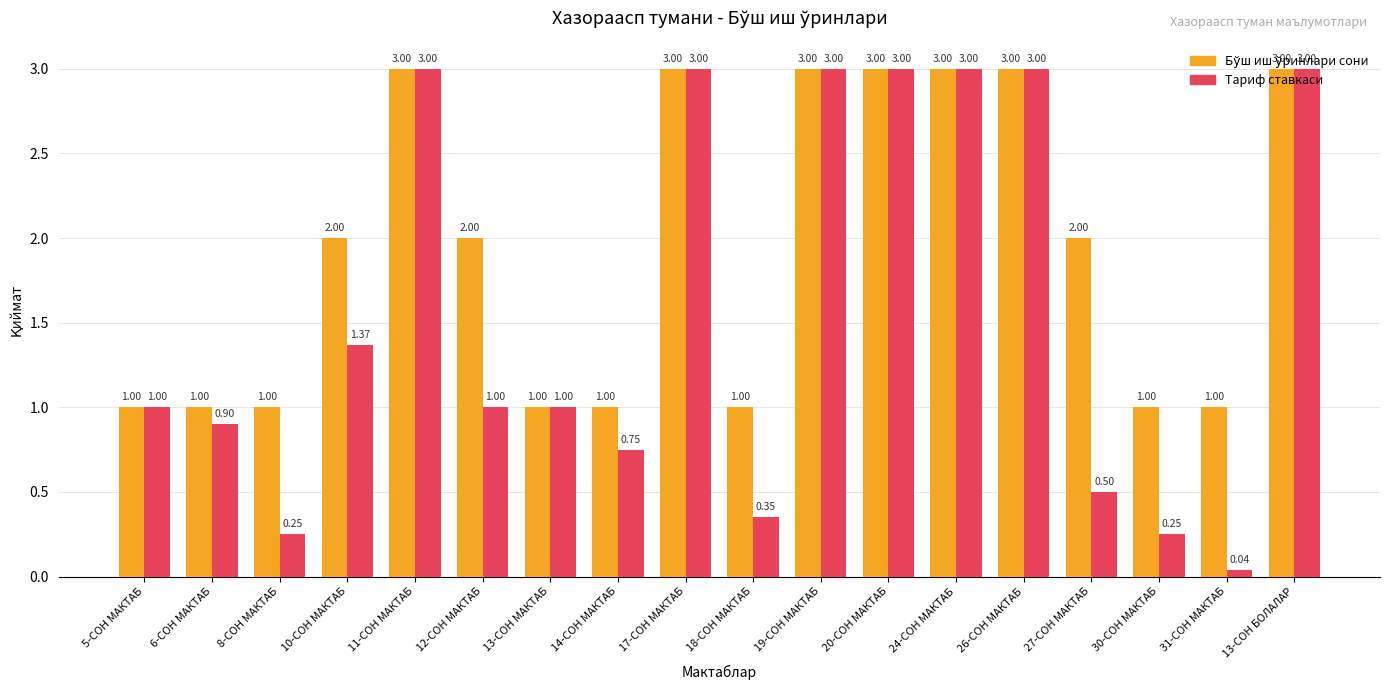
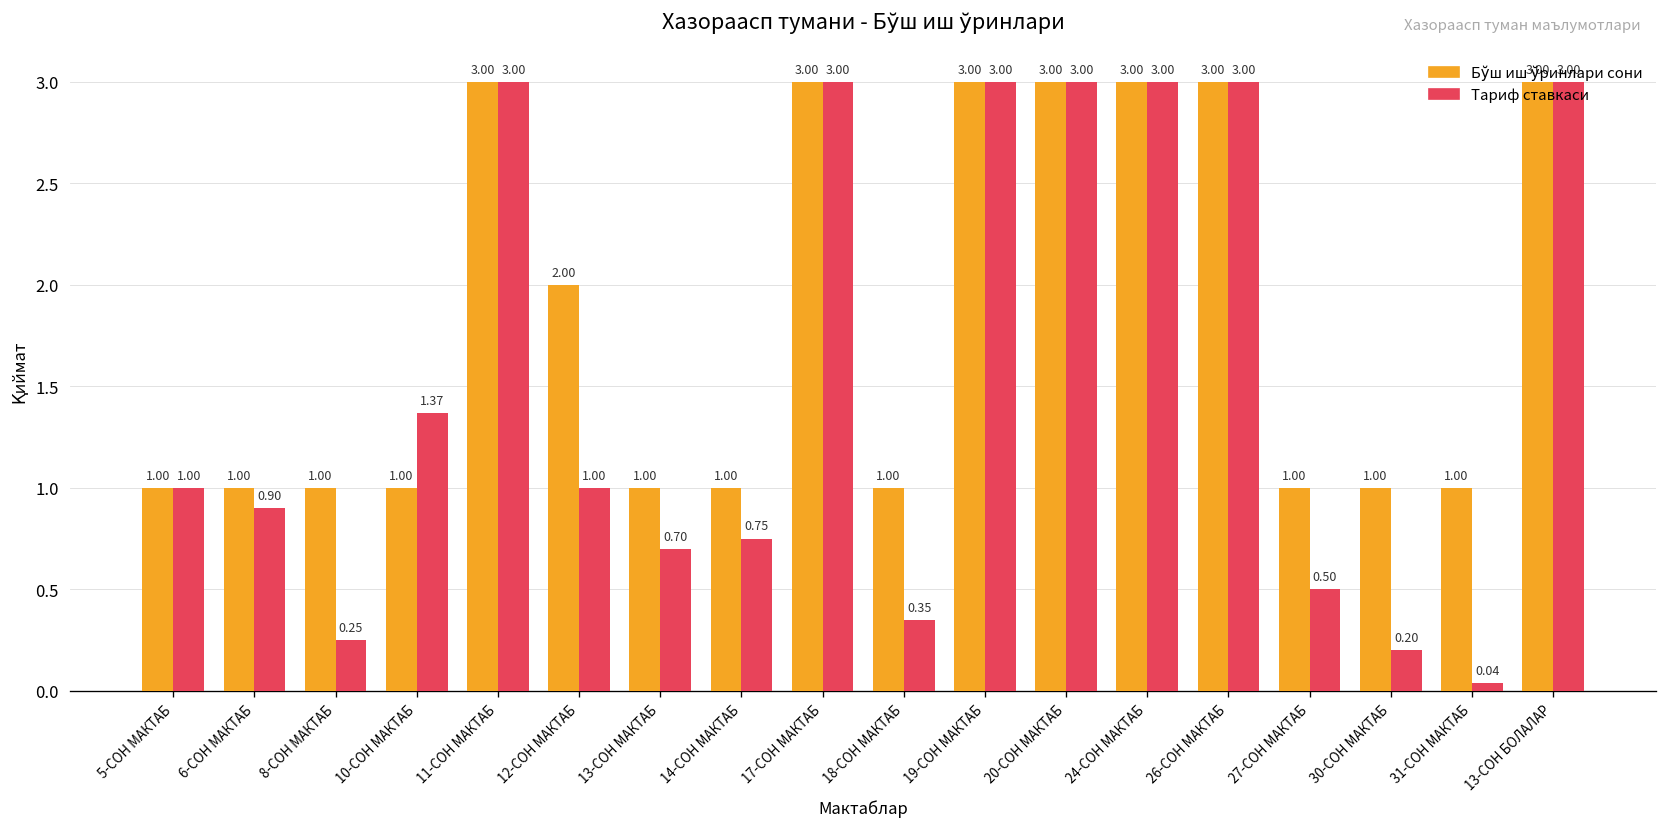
  {
    "Бўш иш ўринлари сони": {
      "5-СОН МАКТАБ": 1.00,
      "6-СОН МАКТАБ": 1.00,
      "8-СОН МАКТАБ": 1.00,
-     "10-СОН МАКТАБ": 2.00,
+     "10-СОН МАКТАБ": 1.00,
      "11-СОН МАКТАБ": 3.00,
      "12-СОН МАКТАБ": 2.00,
      "13-СОН МАКТАБ": 1.00,
      "14-СОН МАКТАБ": 1.00,
      "17-СОН МАКТАБ": 3.00,
      "18-СОН МАКТАБ": 1.00,
      "19-СОН МАКТАБ": 3.00,
      "20-СОН МАКТАБ": 3.00,
      "24-СОН МАКТАБ": 3.00,
      "26-СОН МАКТАБ": 3.00,
-     "27-СОН МАКТАБ": 2.00,
+     "27-СОН МАКТАБ": 1.00,
      "30-СОН МАКТАБ": 1.00,
      "31-СОН МАКТАБ": 1.00,
      "13-СОН БОЛАЛАР": 3.00
    },
    "Тариф ставкаси": {
      "5-СОН МАКТАБ": 1.00,
      "6-СОН МАКТАБ": 0.90,
      "8-СОН МАКТАБ": 0.25,
      "10-СОН МАКТАБ": 1.37,
      "11-СОН МАКТАБ": 3.00,
      "12-СОН МАКТАБ": 1.00,
-     "13-СОН МАКТАБ": 1.00,
+     "13-СОН МАКТАБ": 0.70,
      "14-СОН МАКТАБ": 0.75,
      "17-СОН МАКТАБ": 3.00,
      "18-СОН МАКТАБ": 0.35,
      "19-СОН МАКТАБ": 3.00,
      "20-СОН МАКТАБ": 3.00,
      "24-СОН МАКТАБ": 3.00,
      "26-СОН МАКТАБ": 3.00,
      "27-СОН МАКТАБ": 0.50,
-     "30-СОН МАКТАБ": 0.25,
+     "30-СОН МАКТАБ": 0.20,
      "31-СОН МАКТАБ": 0.04,
      "13-СОН БОЛАЛАР": 3.00
    }
  }
